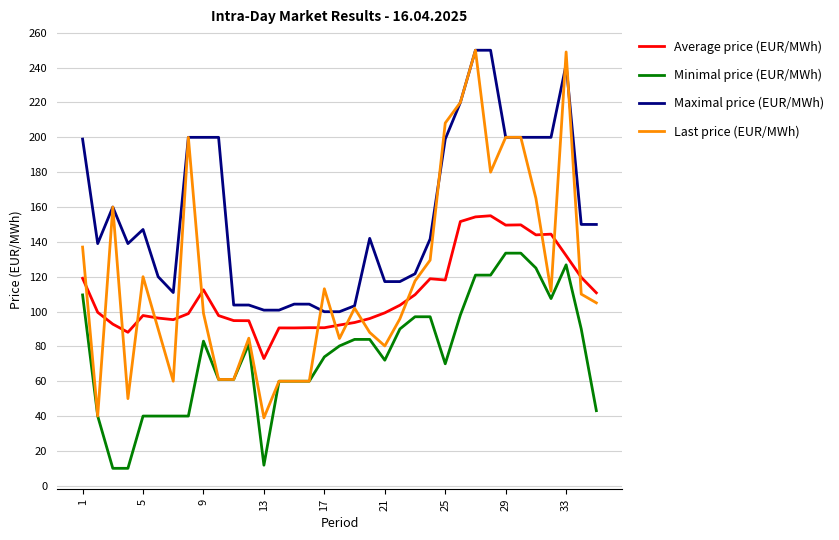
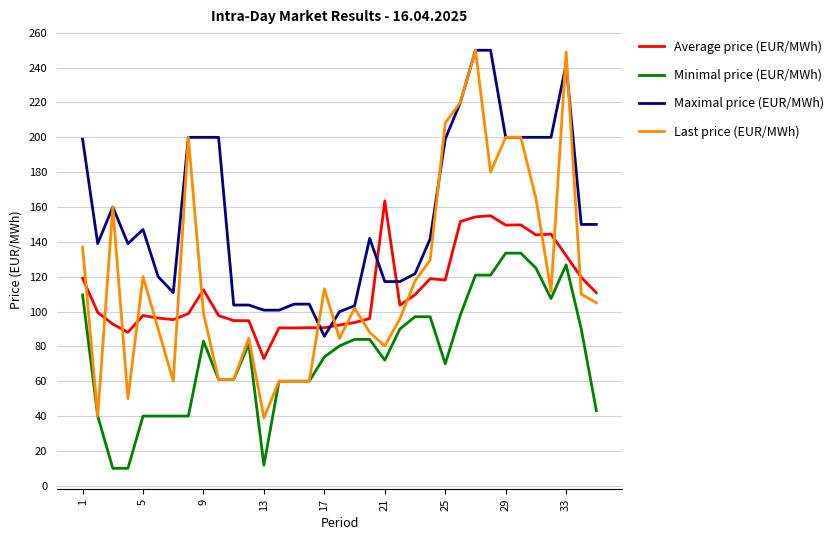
  {
    "Average price (EUR/MWh)": {
      "1": 119,
      "5": 98,
      "9": 112,
      "13": 73,
      "17": 91,
-     "21": 99,
+     "21": 164,
      "25": 118,
      "29": 150,
      "33": 132
    },
    "Minimal price (EUR/MWh)": {
      "1": 110,
      "5": 40,
      "9": 83,
      "13": 12,
      "17": 74,
      "21": 72,
      "25": 70,
      "29": 134,
      "33": 127
    },
    "Maximal price (EUR/MWh)": {
      "1": 199,
      "5": 147,
      "9": 200,
      "13": 101,
-     "17": 100,
+     "17": 86,
      "21": 117,
      "25": 199,
      "33": 242
    },
    "Last price (EUR/MWh)": {
      "1": 137,
      "5": 120,
      "9": 99,
      "13": 39,
      "17": 113,
      "21": 80,
      "25": 208,
      "33": 249
    }
  }
